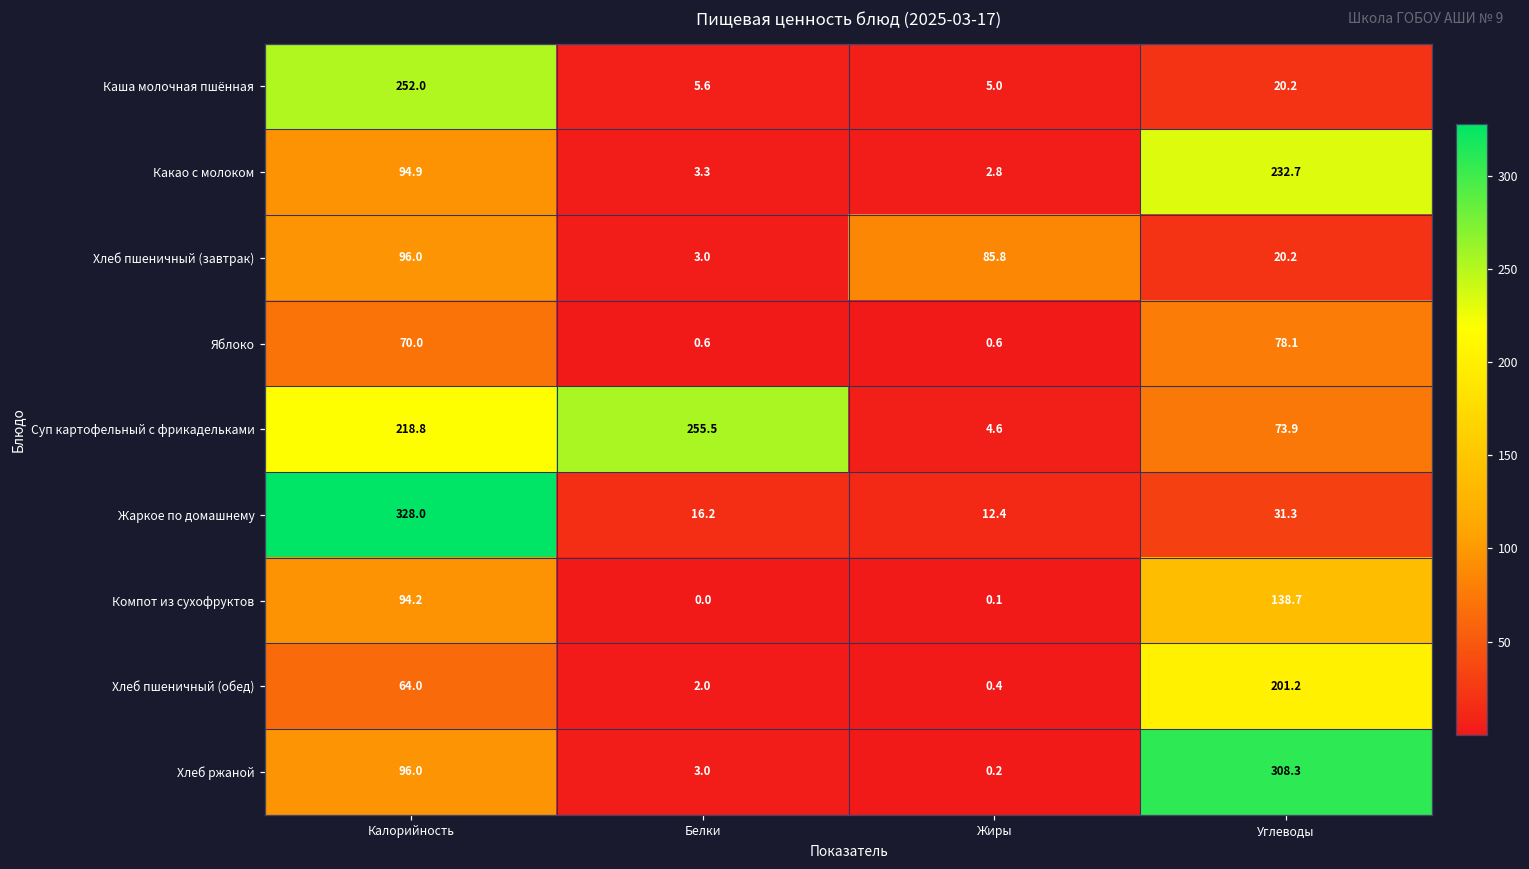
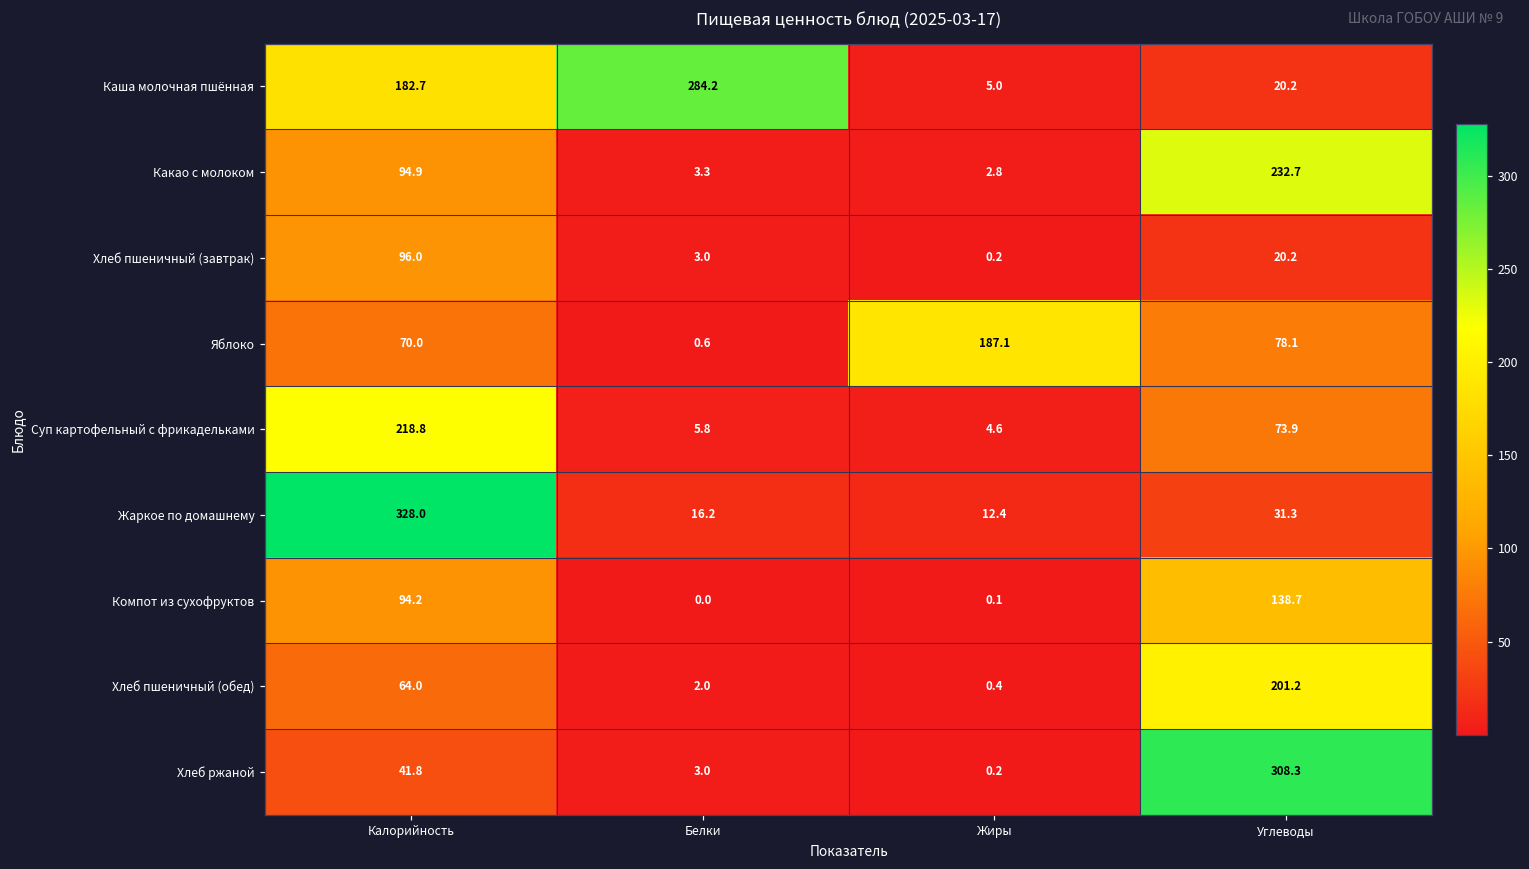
  {
    "Каша молочная пшённая": {
-     "Калорийность": 252.0,
-     "Белки": 5.6,
+     "Калорийность": 182.7,
+     "Белки": 284.2,
      "Жиры": 5.0,
      "Углеводы": 20.2
    },
    "Какао с молоком": {
      "Калорийность": 94.9,
      "Белки": 3.3,
      "Жиры": 2.8,
      "Углеводы": 232.7
    },
    "Хлеб пшеничный (завтрак)": {
      "Калорийность": 96.0,
      "Белки": 3.0,
-     "Жиры": 85.8,
+     "Жиры": 0.2,
      "Углеводы": 20.2
    },
    "Яблоко": {
      "Калорийность": 70.0,
      "Белки": 0.6,
-     "Жиры": 0.6,
+     "Жиры": 187.1,
      "Углеводы": 78.1
    },
    "Суп картофельный с фрикадельками": {
      "Калорийность": 218.8,
-     "Белки": 255.5,
+     "Белки": 5.8,
      "Жиры": 4.6,
      "Углеводы": 73.9
    },
    "Жаркое по домашнему": {
      "Калорийность": 328.0,
      "Белки": 16.2,
      "Жиры": 12.4,
      "Углеводы": 31.3
    },
    "Компот из сухофруктов": {
      "Калорийность": 94.2,
      "Белки": 0.0,
      "Жиры": 0.1,
      "Углеводы": 138.7
    },
    "Хлеб пшеничный (обед)": {
      "Калорийность": 64.0,
      "Белки": 2.0,
      "Жиры": 0.4,
      "Углеводы": 201.2
    },
    "Хлеб ржаной": {
-     "Калорийность": 96.0,
+     "Калорийность": 41.8,
      "Белки": 3.0,
      "Жиры": 0.2,
      "Углеводы": 308.3
    }
  }
